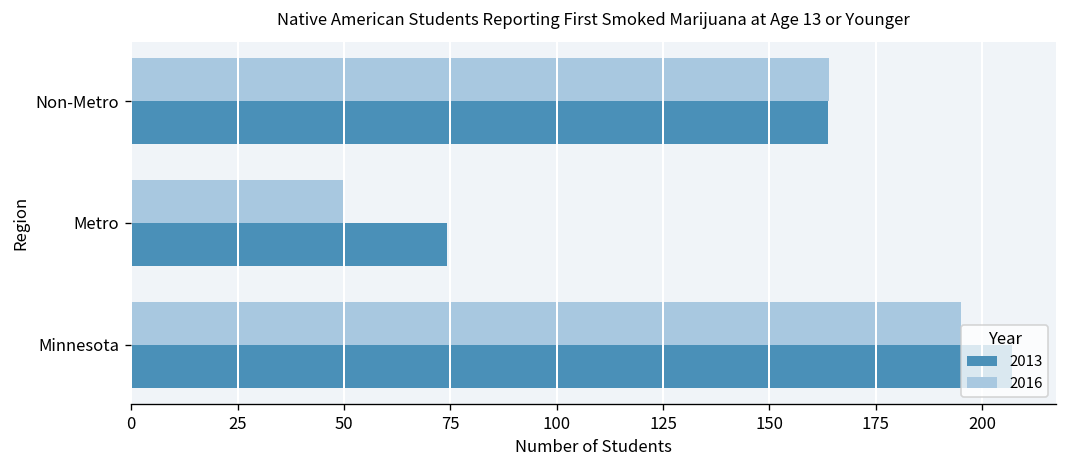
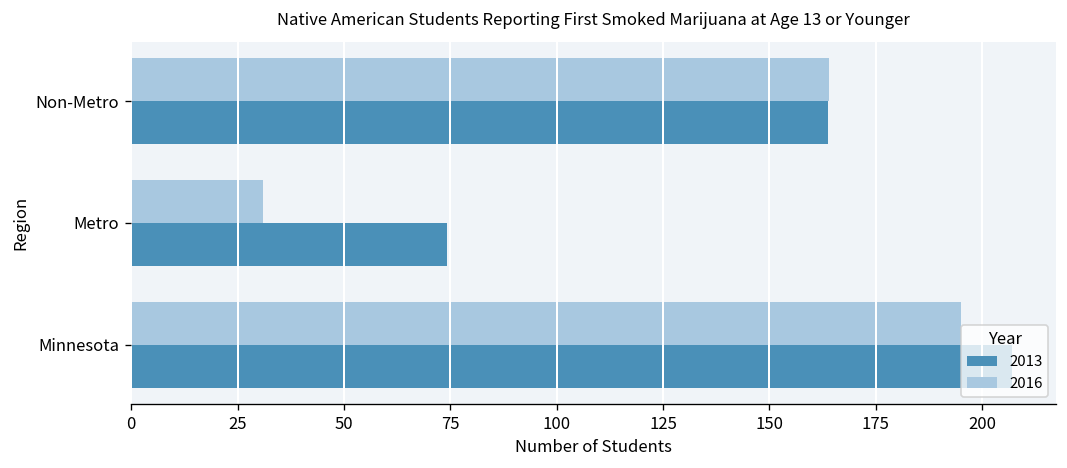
  {
    "2013": {
      "Non-Metro": 164,
      "Metro": 74
    },
    "2016": {
      "Non-Metro": 164,
-     "Metro": 50
+     "Metro": 31
    }
  }
